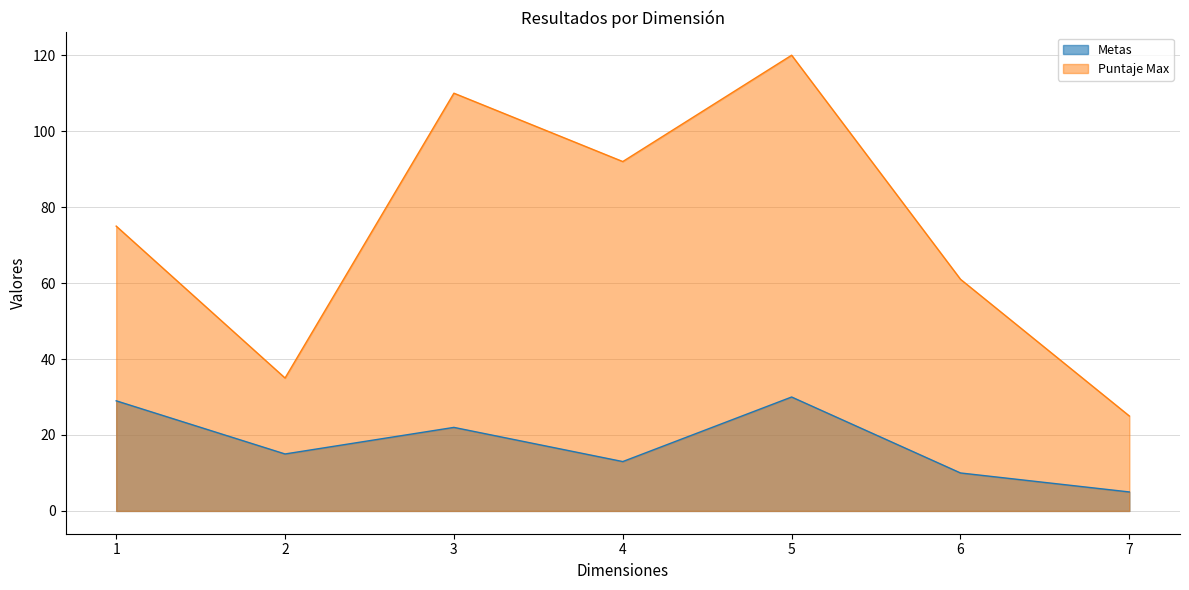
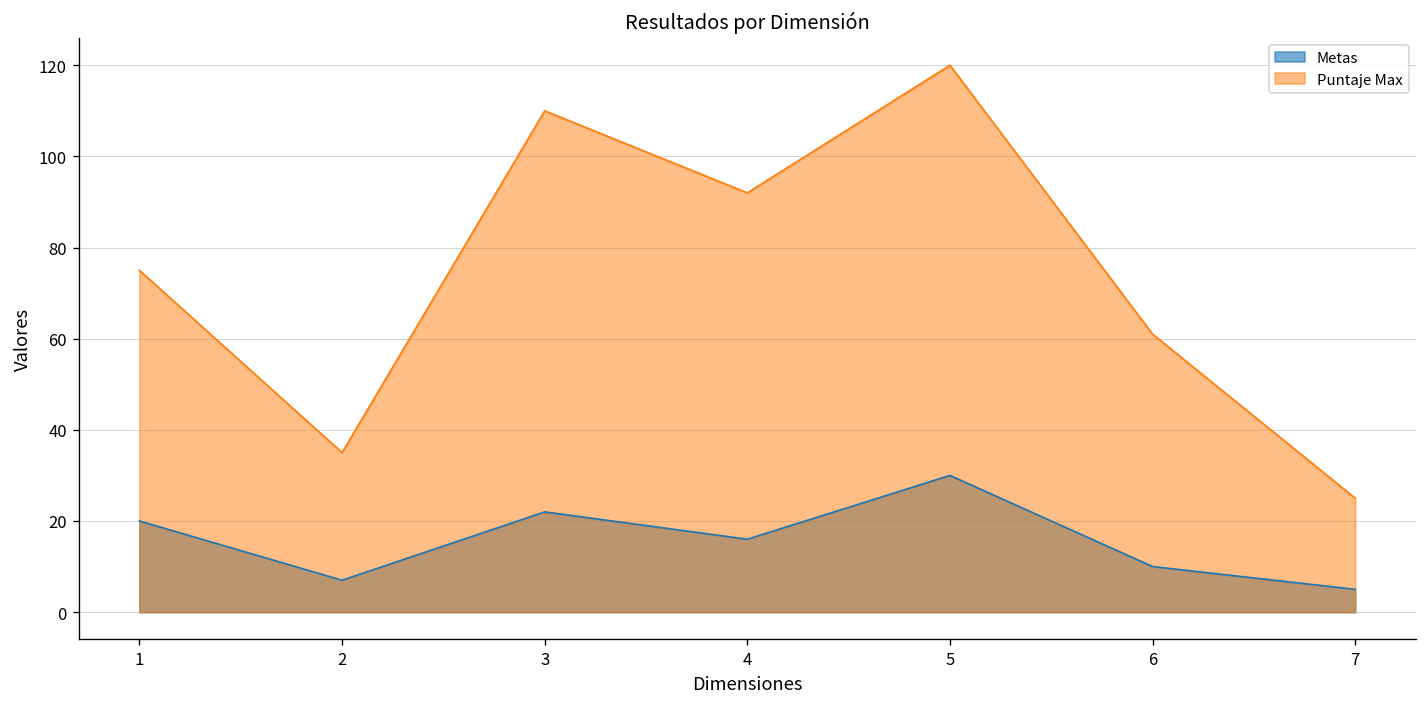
  {
    "Metas": {
-     "1": 29,
-     "2": 15,
+     "1": 20,
+     "2": 7,
      "3": 22,
-     "4": 13,
+     "4": 16,
      "5": 30,
      "6": 10,
      "7": 5
    },
    "Puntaje Max": {
      "1": 75,
      "2": 35,
      "3": 110,
      "4": 92,
      "5": 120,
      "6": 61,
      "7": 25
    }
  }
